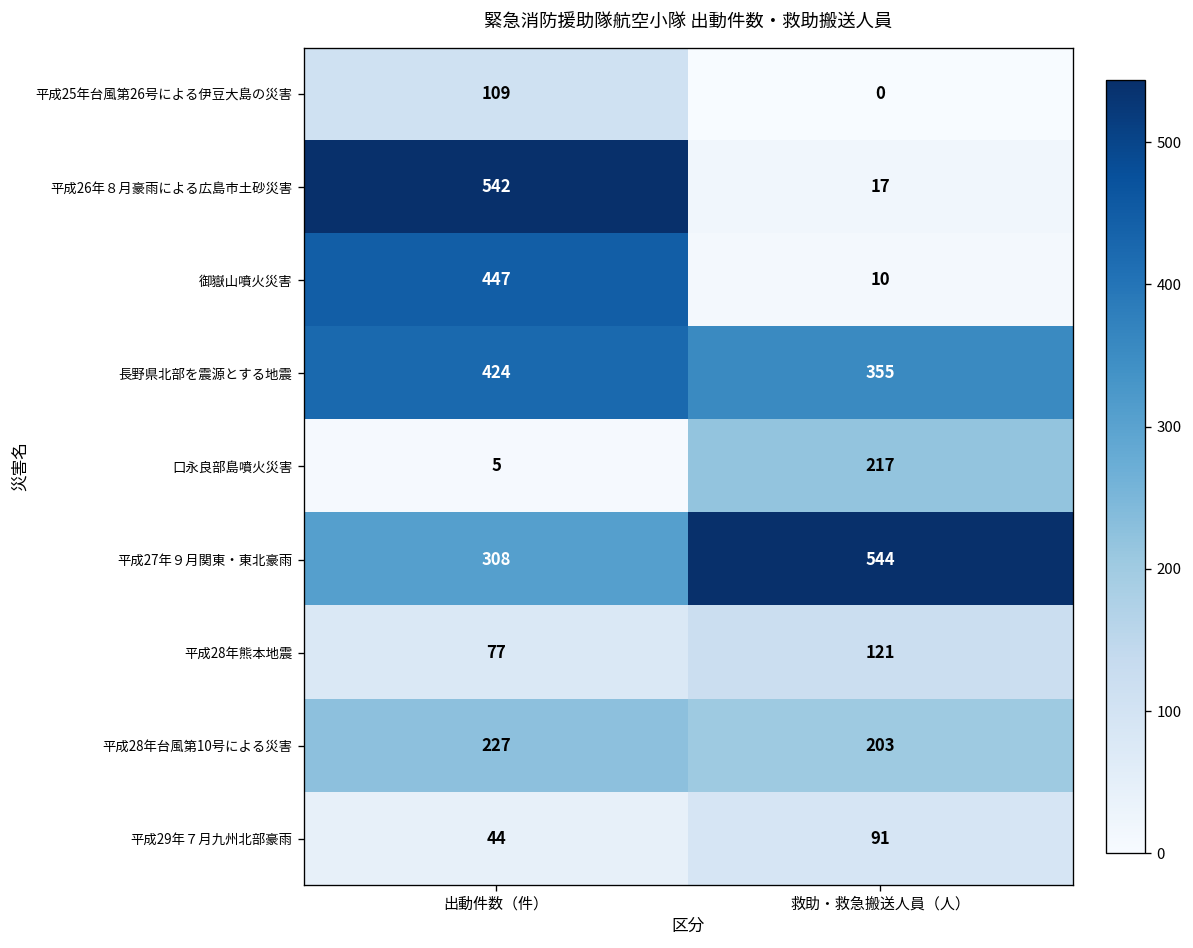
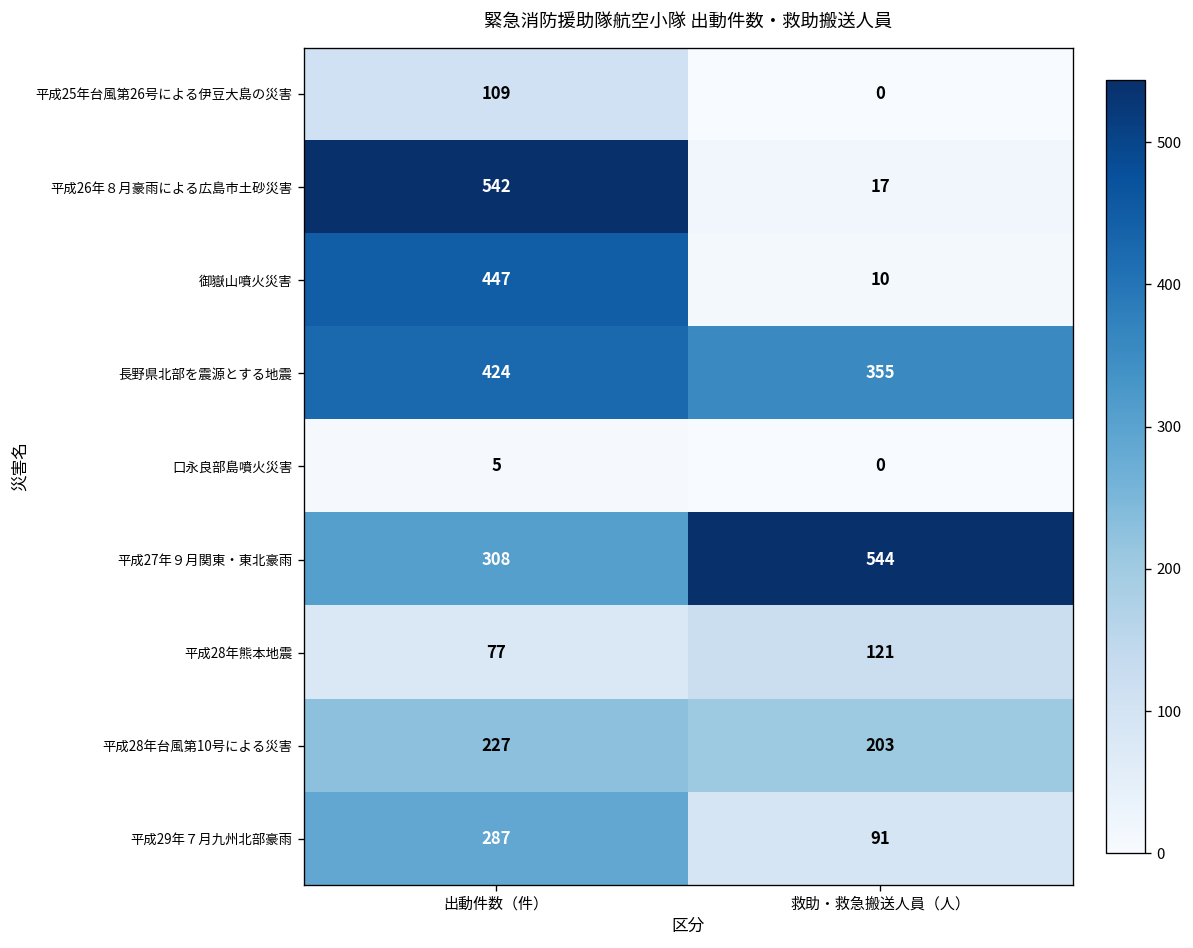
  {
    "平成25年台風第26号による伊豆大島の災害": {
      "出動件数（件）": 109,
      "救助・救急搬送人員（人）": 0
    },
    "平成26年８月豪雨による広島市土砂災害": {
      "出動件数（件）": 542,
      "救助・救急搬送人員（人）": 17
    },
    "御嶽山噴火災害": {
      "出動件数（件）": 447,
      "救助・救急搬送人員（人）": 10
    },
    "長野県北部を震源とする地震": {
      "出動件数（件）": 424,
      "救助・救急搬送人員（人）": 355
    },
    "口永良部島噴火災害": {
      "出動件数（件）": 5,
-     "救助・救急搬送人員（人）": 217
+     "救助・救急搬送人員（人）": 0
    },
    "平成27年９月関東・東北豪雨": {
      "出動件数（件）": 308,
      "救助・救急搬送人員（人）": 544
    },
    "平成28年熊本地震": {
      "出動件数（件）": 77,
      "救助・救急搬送人員（人）": 121
    },
    "平成28年台風第10号による災害": {
      "出動件数（件）": 227,
      "救助・救急搬送人員（人）": 203
    },
    "平成29年７月九州北部豪雨": {
-     "出動件数（件）": 44,
+     "出動件数（件）": 287,
      "救助・救急搬送人員（人）": 91
    }
  }
